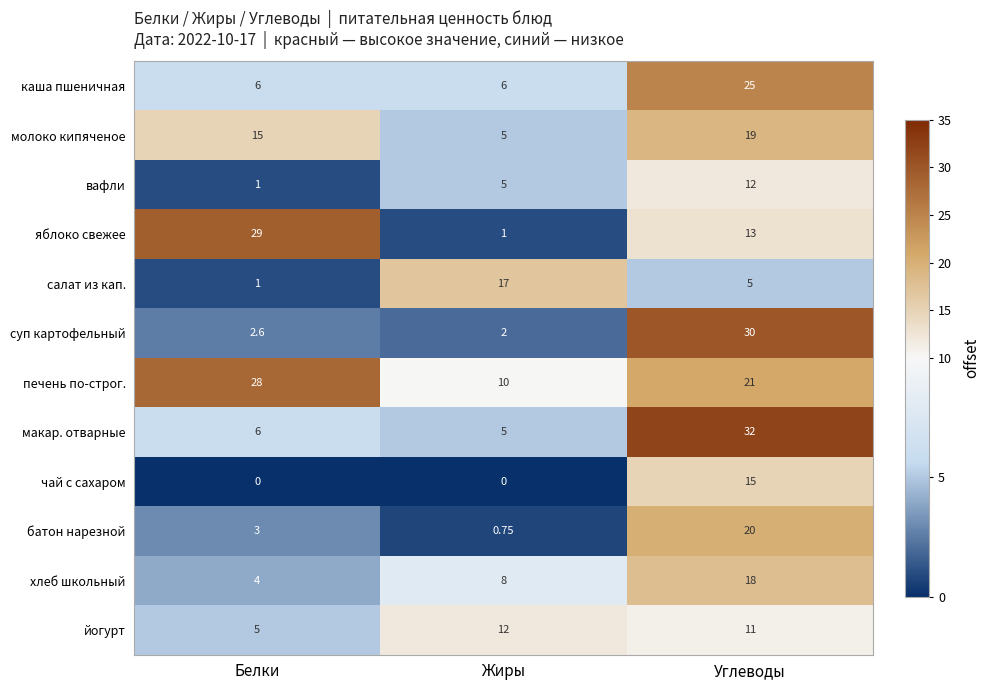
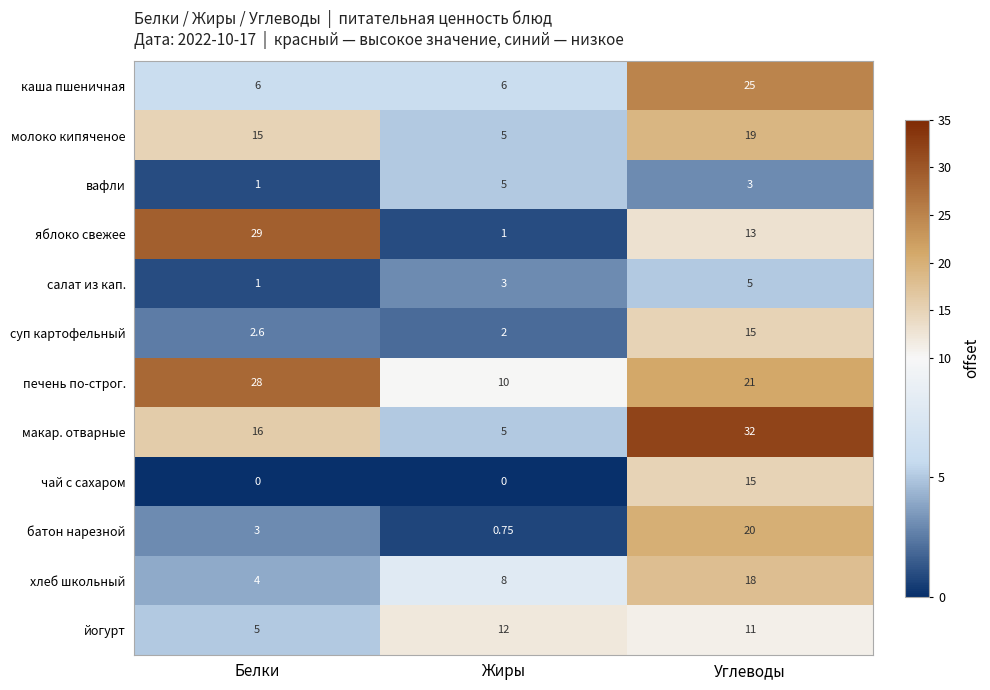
  {
    "каша пшеничная": {
      "Белки": 6,
      "Жиры": 6,
      "Углеводы": 25
    },
    "молоко кипяченое": {
      "Белки": 15,
      "Жиры": 5,
      "Углеводы": 19
    },
    "вафли": {
      "Белки": 1,
      "Жиры": 5,
-     "Углеводы": 12
+     "Углеводы": 3
    },
    "яблоко свежее": {
      "Белки": 29,
      "Жиры": 1,
      "Углеводы": 13
    },
    "салат из кап.": {
      "Белки": 1,
-     "Жиры": 17,
+     "Жиры": 3,
      "Углеводы": 5
    },
    "суп картофельный": {
      "Белки": 2.6,
      "Жиры": 2,
-     "Углеводы": 30
+     "Углеводы": 15
    },
    "печень по-строг.": {
      "Белки": 28,
      "Жиры": 10,
      "Углеводы": 21
    },
    "макар. отварные": {
-     "Белки": 6,
+     "Белки": 16,
      "Жиры": 5,
      "Углеводы": 32
    },
    "чай с сахаром": {
      "Белки": 0,
      "Жиры": 0,
      "Углеводы": 15
    },
    "батон нарезной": {
      "Белки": 3,
      "Жиры": 0.75,
      "Углеводы": 20
    },
    "хлеб школьный": {
      "Белки": 4,
      "Жиры": 8,
      "Углеводы": 18
    },
    "йогурт": {
      "Белки": 5,
      "Жиры": 12,
      "Углеводы": 11
    }
  }
